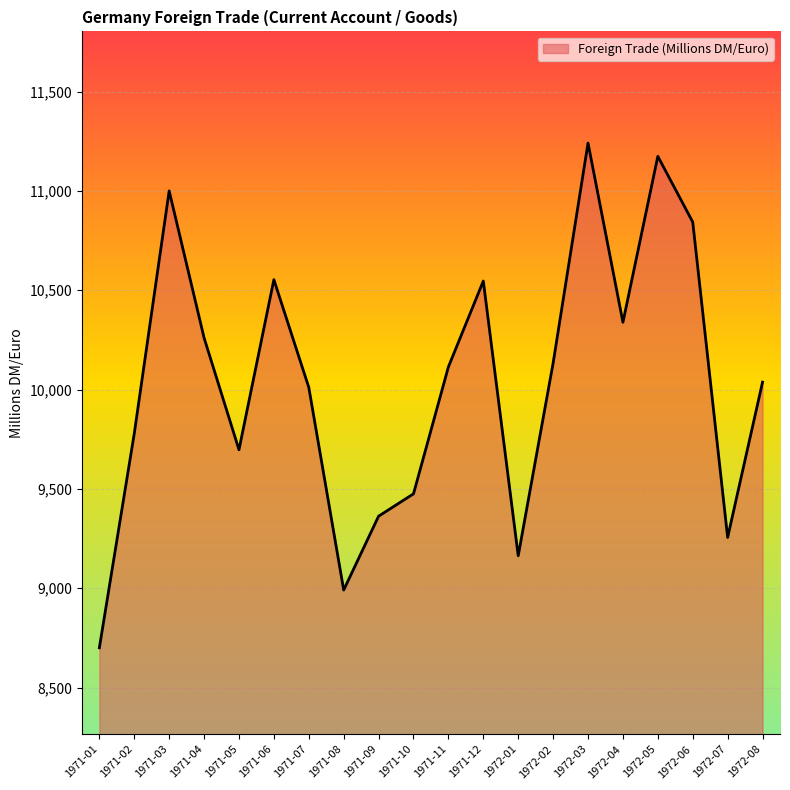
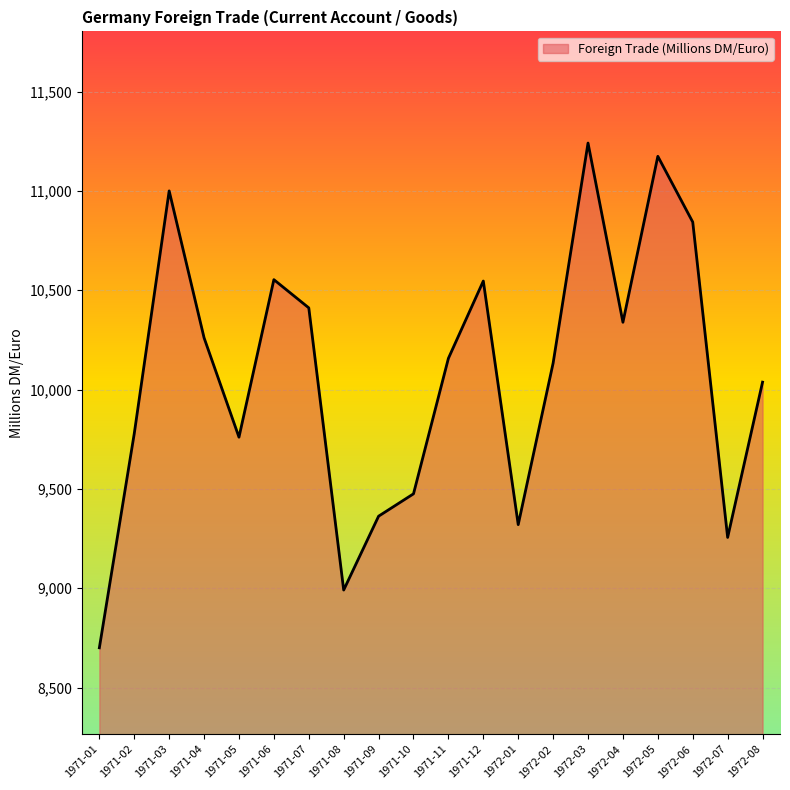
  {
    "1971-01": "8,700",
    "1971-02": "9,780",
    "1971-03": "11,000",
    "1971-04": "10,260",
-   "1971-05": "9,700",
+   "1971-05": "9,760",
    "1971-06": "10,550",
-   "1971-07": "10,010",
+   "1971-07": "10,410",
    "1971-08": "8,990",
    "1971-09": "9,360",
    "1971-10": "9,480",
-   "1971-11": "10,110",
+   "1971-11": "10,160",
    "1971-12": "10,550",
-   "1972-01": "9,160",
+   "1972-01": "9,320",
    "1972-02": "10,130",
    "1972-03": "11,240",
    "1972-04": "10,340",
    "1972-05": "11,170",
    "1972-06": "10,840",
    "1972-07": "9,260",
    "1972-08": "10,040"
  }
